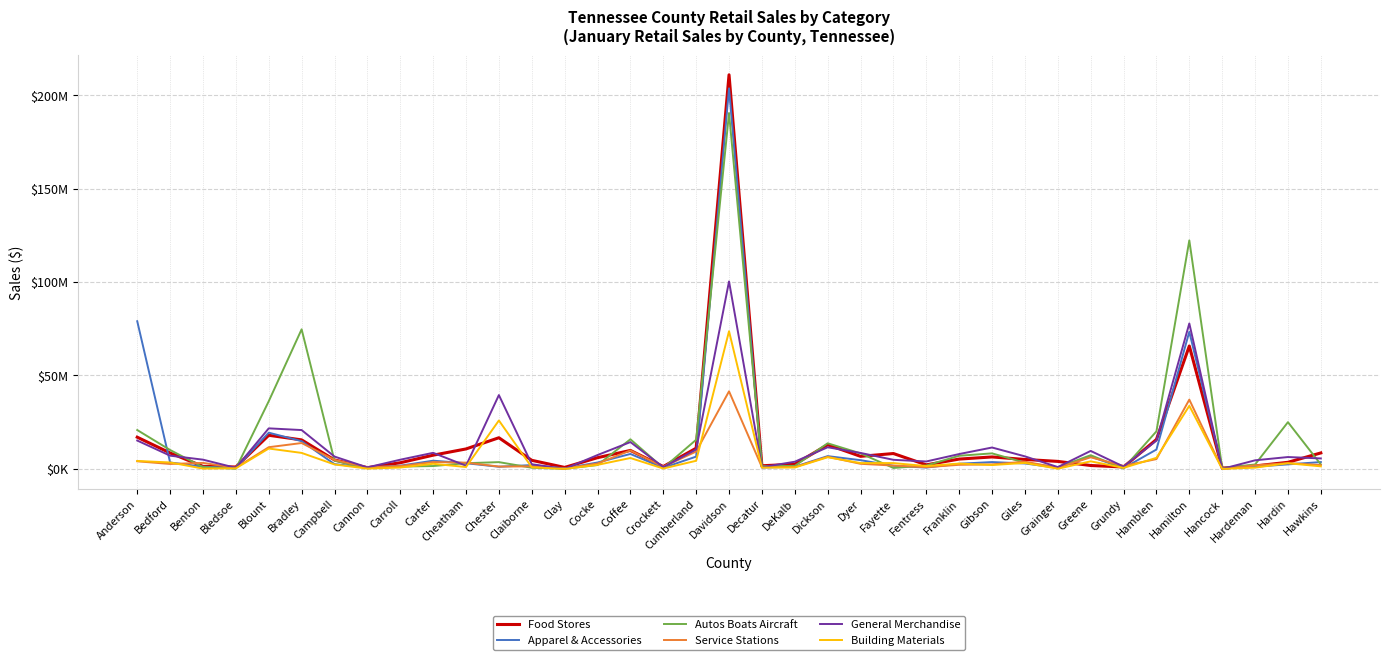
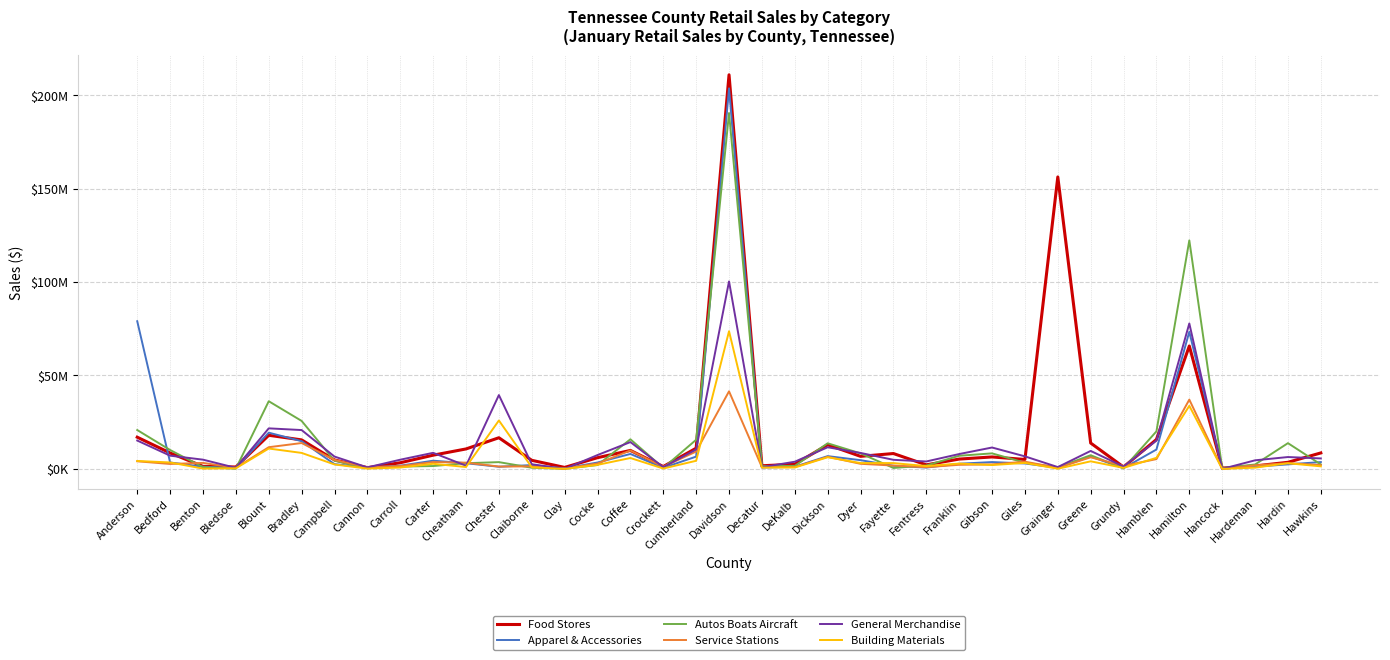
  {
    "Food Stores": {
      "Anderson": "$17000000",
      "Bedford": "$9000000",
      "Blount": "$18000000",
      "Carroll": "$3000000",
      "Cheatham": "$11000000",
      "Chester": "$17000000",
      "Claiborne": "$5000000",
      "Cocke": "$6000000",
      "Davidson": "$211000000",
      "Dyer": "$7000000",
      "Fayette": "$8000000",
      "Franklin": "$5000000",
      "Gibson": "$6000000",
-     "Grainger": "$4000000",
-     "Greene": "$2000000",
+     "Grainger": "$156000000",
+     "Greene": "$14000000",
      "Hamilton": "$66000000",
      "Hawkins": "$9000000"
    },
    "Apparel & Accessories": {
      "Anderson": "$79000000",
      "Blount": "$19000000",
      "Coffee": "$8000000",
      "Cumberland": "$7000000",
      "Davidson": "$204000000",
      "Dyer": "$5000000",
      "Hamblen": "$10000000",
      "Hamilton": "$73000000"
    },
    "Autos Boats Aircraft": {
      "Anderson": "$21000000",
      "Bedford": "$10000000",
      "Blount": "$36000000",
-     "Bradley": "$75000000",
+     "Bradley": "$26000000",
      "Chester": "$4000000",
      "Coffee": "$16000000",
      "Cumberland": "$16000000",
      "Davidson": "$190000000",
      "Gibson": "$8000000",
      "Hamblen": "$20000000",
      "Hamilton": "$122000000",
-     "Hardin": "$25000000"
+     "Hardin": "$14000000"
    },
    "Service Stations": {
      "Benton": "$3000000",
      "Davidson": "$42000000",
      "Hamilton": "$37000000"
    },
    "General Merchandise": {
      "Anderson": "$15000000",
      "Bedford": "$7000000",
      "Benton": "$5000000",
      "Blount": "$22000000",
      "Bradley": "$21000000",
      "Campbell": "$7000000",
      "Carroll": "$5000000",
      "Chester": "$40000000",
      "Cocke": "$7000000",
      "Coffee": "$14000000",
      "Davidson": "$100000000",
      "Fayette": "$5000000",
      "Fentress": "$4000000",
      "Gibson": "$11000000",
      "Giles": "$7000000",
      "Greene": "$10000000",
      "Hamilton": "$78000000",
      "Hardeman": "$5000000",
      "Hardin": "$6000000",
      "Hawkins": "$6000000"
    },
    "Building Materials": {
      "Bradley": "$9000000",
      "Chester": "$26000000",
      "Coffee": "$6000000",
      "Cumberland": "$4000000",
      "Davidson": "$74000000",
      "Greene": "$4000000",
      "Hamilton": "$34000000"
    }
  }
